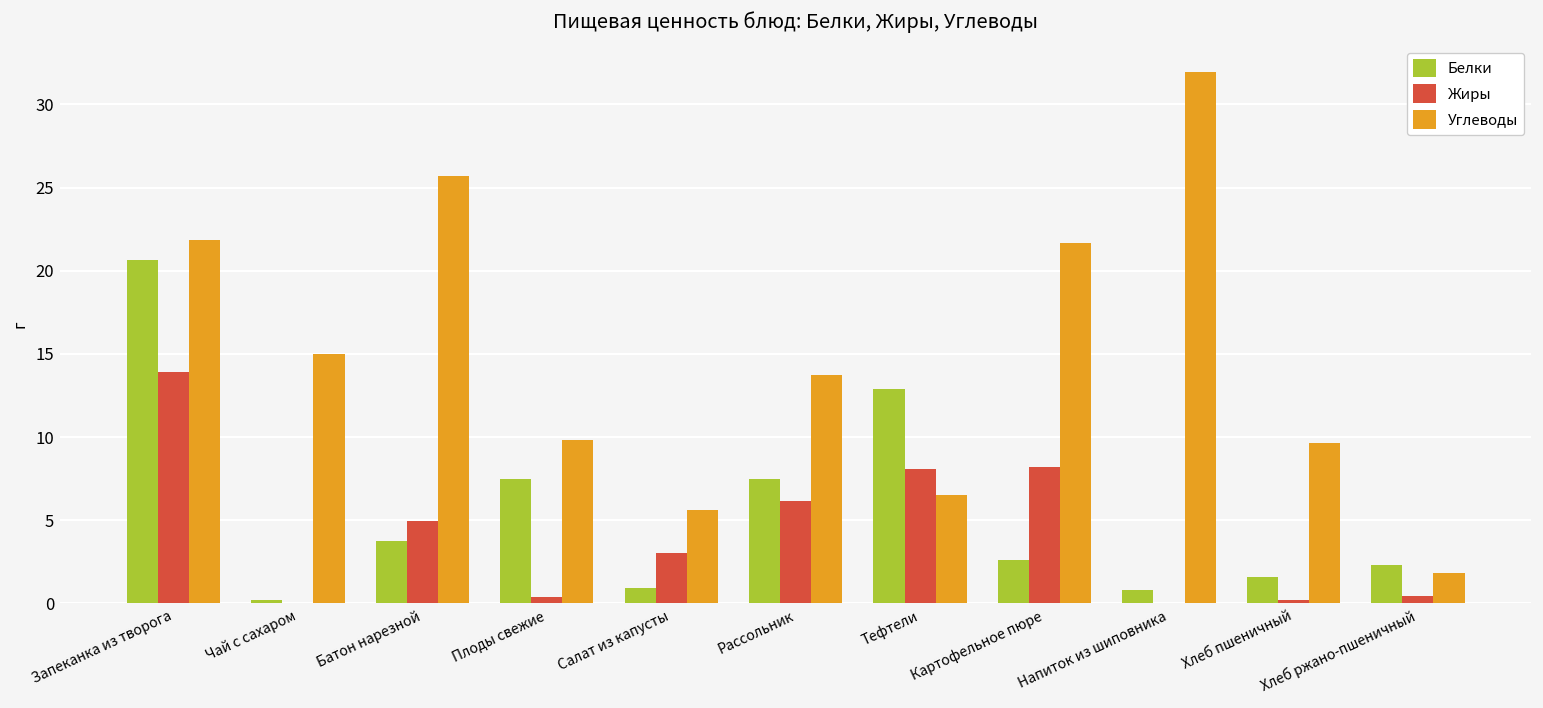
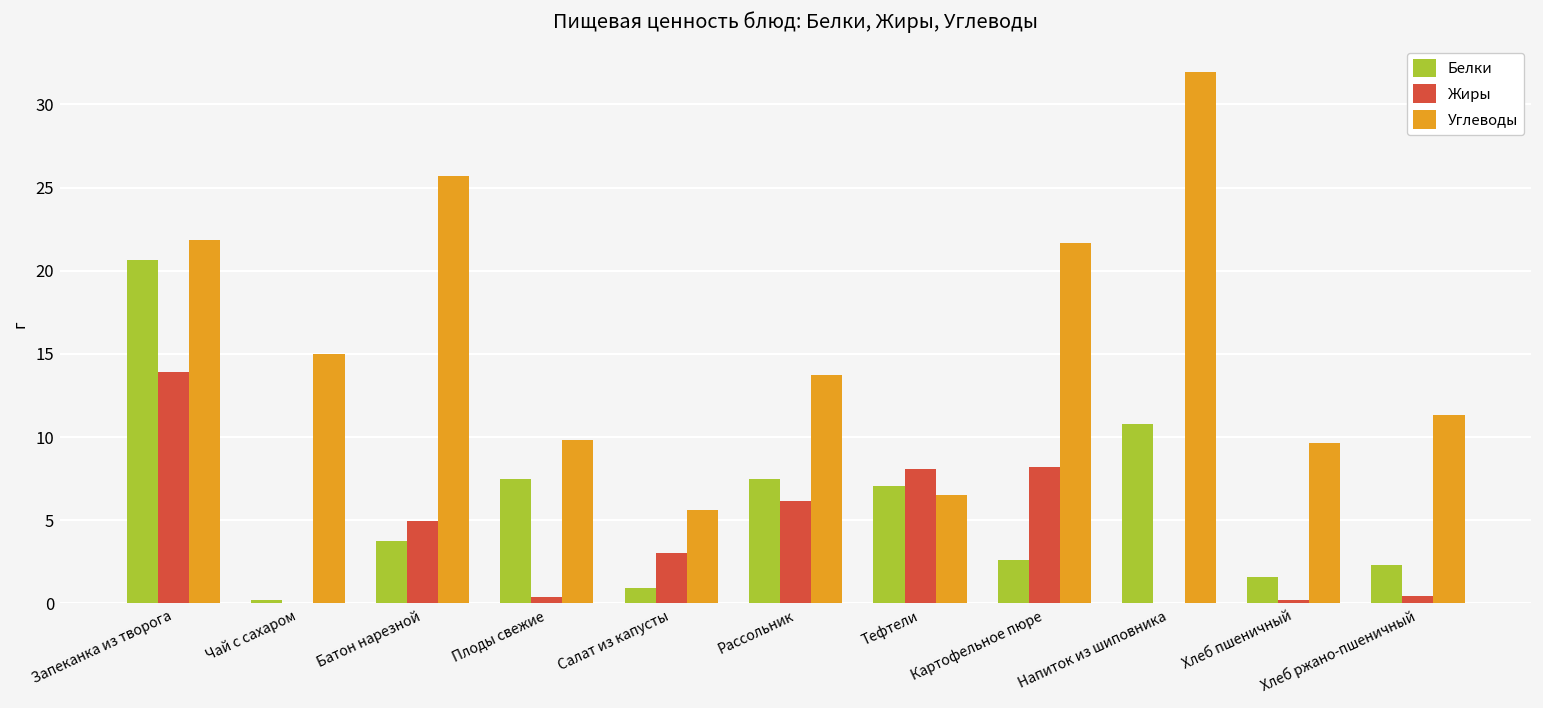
  {
    "Белки": {
      "Запеканка из творога": 20.7,
      "Чай с сахаром": 0.2,
      "Батон нарезной": 3.8,
      "Плоды свежие": 7.5,
      "Салат из капусты": 0.9,
      "Рассольник": 7.5,
-     "Тефтели": 12.9,
+     "Тефтели": 7.1,
      "Картофельное пюре": 2.6,
-     "Напиток из шиповника": 0.8,
+     "Напиток из шиповника": 10.8,
      "Хлеб пшеничный": 1.6,
      "Хлеб ржано-пшеничный": 2.3
    },
    "Жиры": {
      "Запеканка из творога": 13.9,
      "Чай с сахаром": 0.0,
      "Батон нарезной": 5.0,
      "Плоды свежие": 0.4,
      "Салат из капусты": 3.1,
      "Рассольник": 6.2,
      "Тефтели": 8.1,
      "Картофельное пюре": 8.2,
      "Напиток из шиповника": 0.0,
      "Хлеб пшеничный": 0.2,
      "Хлеб ржано-пшеничный": 0.4
    },
    "Углеводы": {
      "Запеканка из творога": 21.8,
      "Чай с сахаром": 15.0,
      "Батон нарезной": 25.7,
      "Плоды свежие": 9.8,
      "Салат из капусты": 5.6,
      "Рассольник": 13.7,
      "Тефтели": 6.5,
      "Картофельное пюре": 21.7,
      "Напиток из шиповника": 32.0,
      "Хлеб пшеничный": 9.7,
-     "Хлеб ржано-пшеничный": 1.8
+     "Хлеб ржано-пшеничный": 11.3
    }
  }
